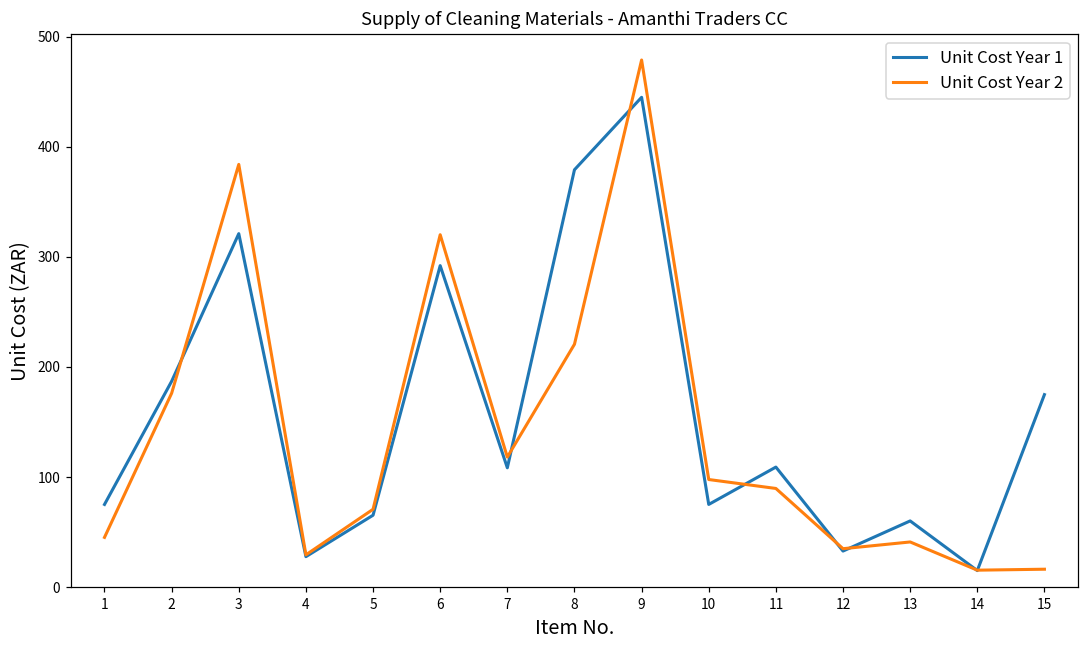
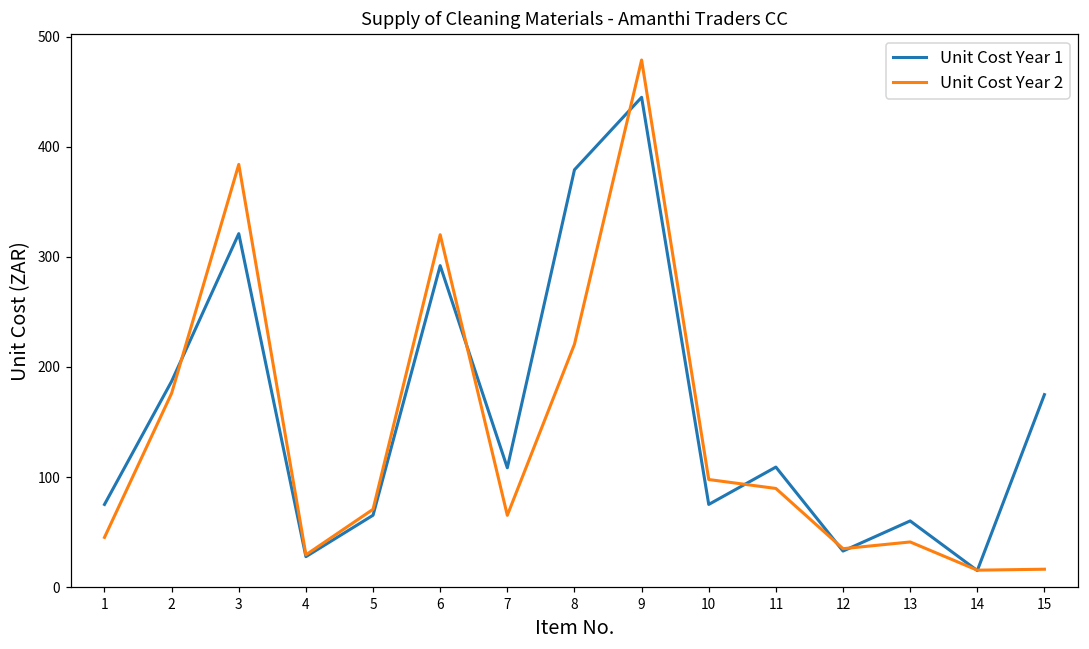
  {
    "Unit Cost Year 1": {
      "1": 75,
      "2": 187,
      "3": 321,
      "5": 65,
      "6": 292,
      "7": 108,
      "8": 379,
      "9": 445,
      "10": 75,
      "11": 109,
      "13": 60,
      "15": 175
    },
    "Unit Cost Year 2": {
      "1": 45,
      "2": 176,
      "3": 384,
      "5": 71,
      "6": 320,
-     "7": 118,
+     "7": 65,
      "8": 221,
      "9": 479,
      "10": 98,
      "11": 90,
      "13": 41,
      "15": 16
    }
  }
